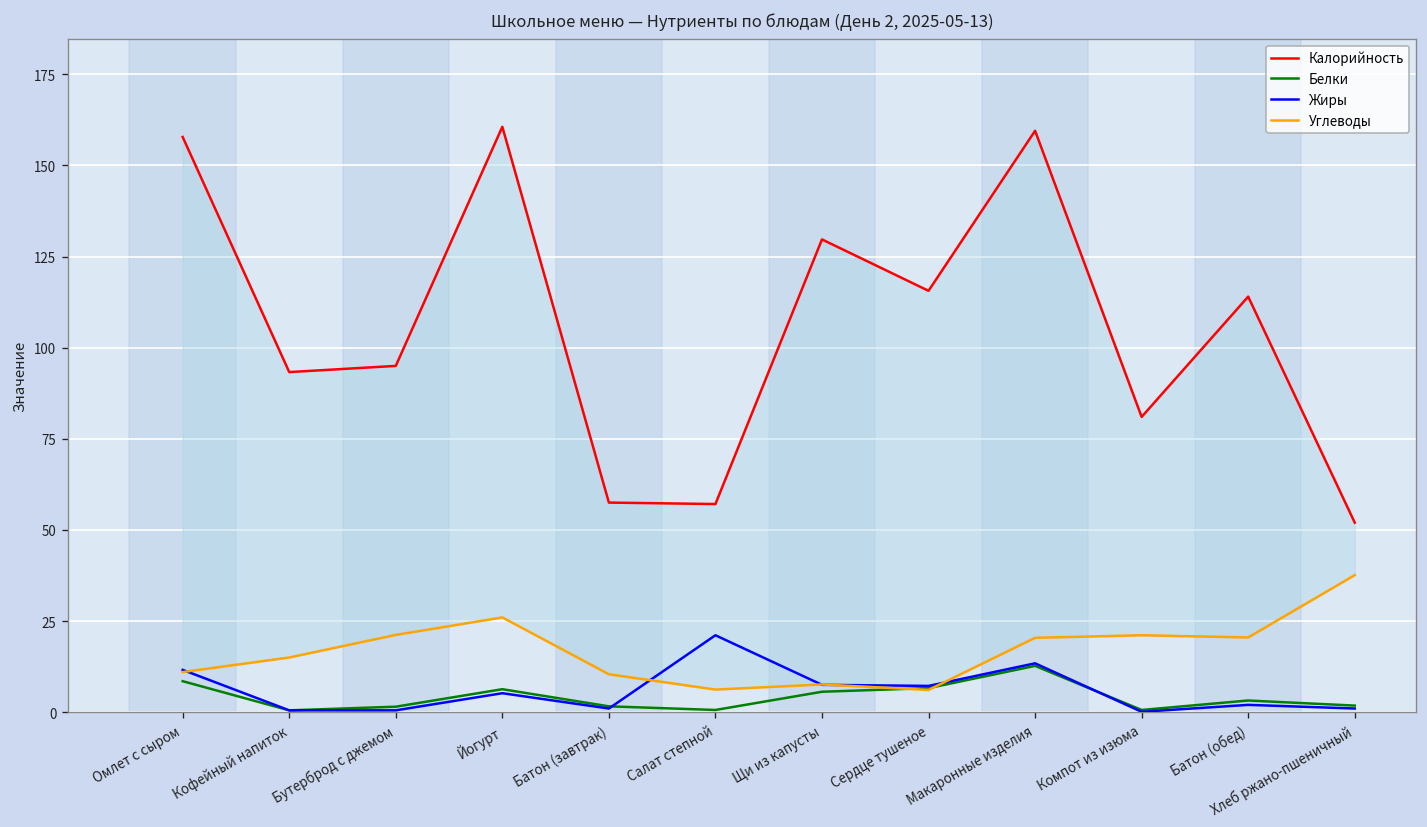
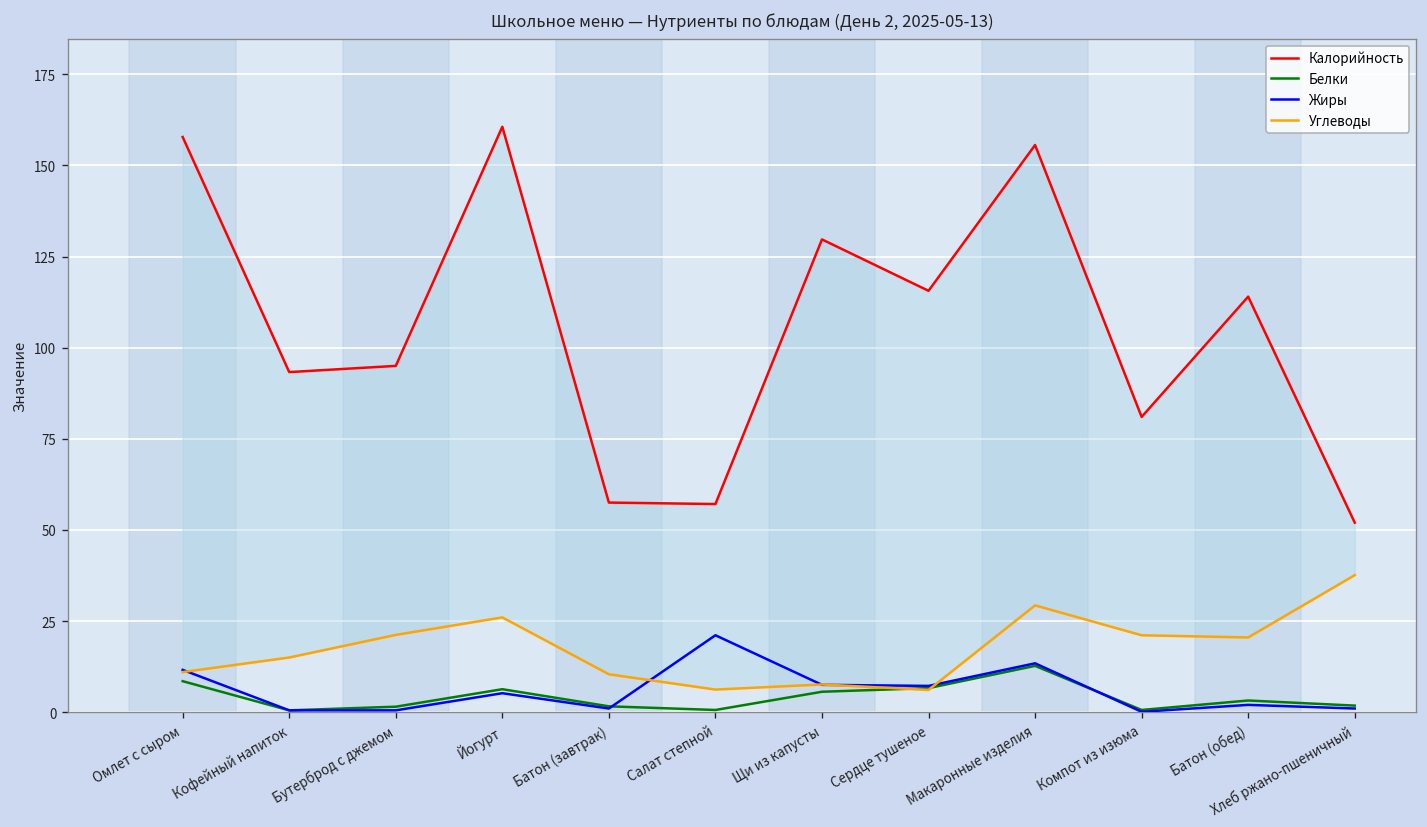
  {
    "Калорийность": {
      "Омлет с сыром": 158,
      "Кофейный напиток": 93,
      "Бутерброд с джемом": 95,
      "Йогурт": 161,
      "Батон (завтрак)": 58,
      "Салат степной": 57,
      "Щи из капусты": 130,
      "Сердце тушеное": 116,
-     "Макаронные изделия": 160,
+     "Макаронные изделия": 156,
      "Компот из изюма": 81,
      "Батон (обед)": 114,
      "Хлеб ржано-пшеничный": 52
    },
    "Белки": {
      "Омлет с сыром": 9,
      "Бутерброд с джемом": 2,
      "Йогурт": 6,
      "Салат степной": 1,
      "Щи из капусты": 6,
      "Батон (обед)": 3
    },
    "Жиры": {
      "Бутерброд с джемом": 1,
      "Йогурт": 5,
      "Салат степной": 21,
      "Батон (обед)": 2
    },
    "Углеводы": {
      "Кофейный напиток": 15,
      "Бутерброд с джемом": 21,
      "Йогурт": 26,
      "Батон (завтрак)": 10,
      "Салат степной": 6,
-     "Макаронные изделия": 20,
+     "Макаронные изделия": 29,
      "Компот из изюма": 21,
      "Батон (обед)": 21,
      "Хлеб ржано-пшеничный": 38
    }
  }
